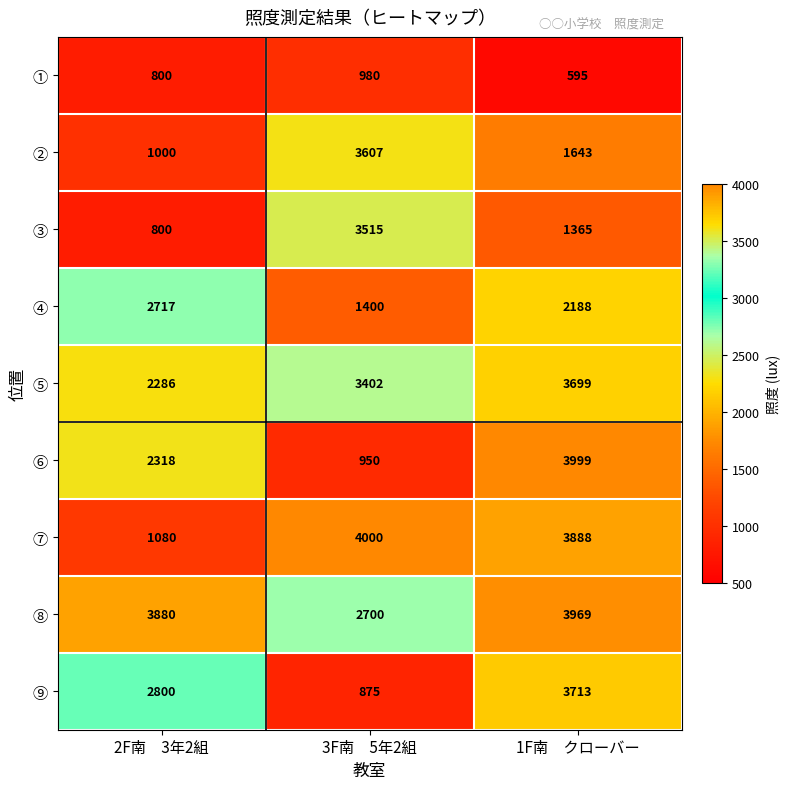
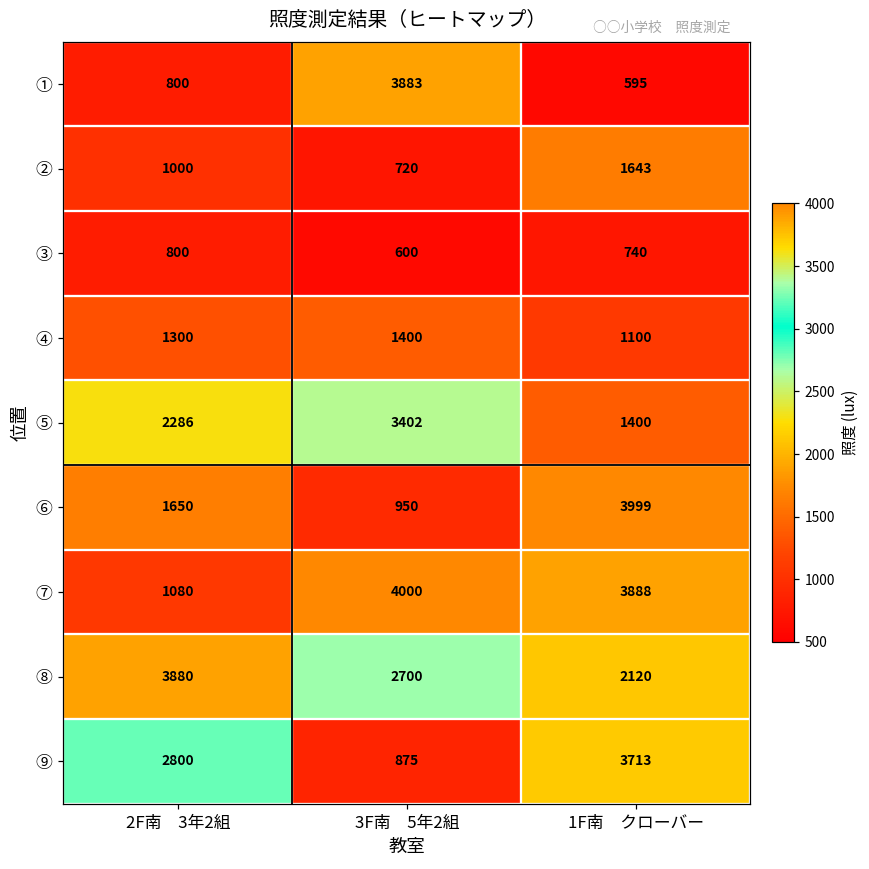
  {
    "①": {
      "2F南 3年2組": 800,
-     "3F南 5年2組": 980,
+     "3F南 5年2組": 3883,
      "1F南 クローバー": 595
    },
    "②": {
      "2F南 3年2組": 1000,
-     "3F南 5年2組": 3607,
+     "3F南 5年2組": 720,
      "1F南 クローバー": 1643
    },
    "③": {
      "2F南 3年2組": 800,
-     "3F南 5年2組": 3515,
-     "1F南 クローバー": 1365
+     "3F南 5年2組": 600,
+     "1F南 クローバー": 740
    },
    "④": {
-     "2F南 3年2組": 2717,
+     "2F南 3年2組": 1300,
      "3F南 5年2組": 1400,
-     "1F南 クローバー": 2188
+     "1F南 クローバー": 1100
    },
    "⑤": {
      "2F南 3年2組": 2286,
      "3F南 5年2組": 3402,
-     "1F南 クローバー": 3699
+     "1F南 クローバー": 1400
    },
    "⑥": {
-     "2F南 3年2組": 2318,
+     "2F南 3年2組": 1650,
      "3F南 5年2組": 950,
      "1F南 クローバー": 3999
    },
    "⑦": {
      "2F南 3年2組": 1080,
      "3F南 5年2組": 4000,
      "1F南 クローバー": 3888
    },
    "⑧": {
      "2F南 3年2組": 3880,
      "3F南 5年2組": 2700,
-     "1F南 クローバー": 3969
+     "1F南 クローバー": 2120
    },
    "⑨": {
      "2F南 3年2組": 2800,
      "3F南 5年2組": 875,
      "1F南 クローバー": 3713
    }
  }
